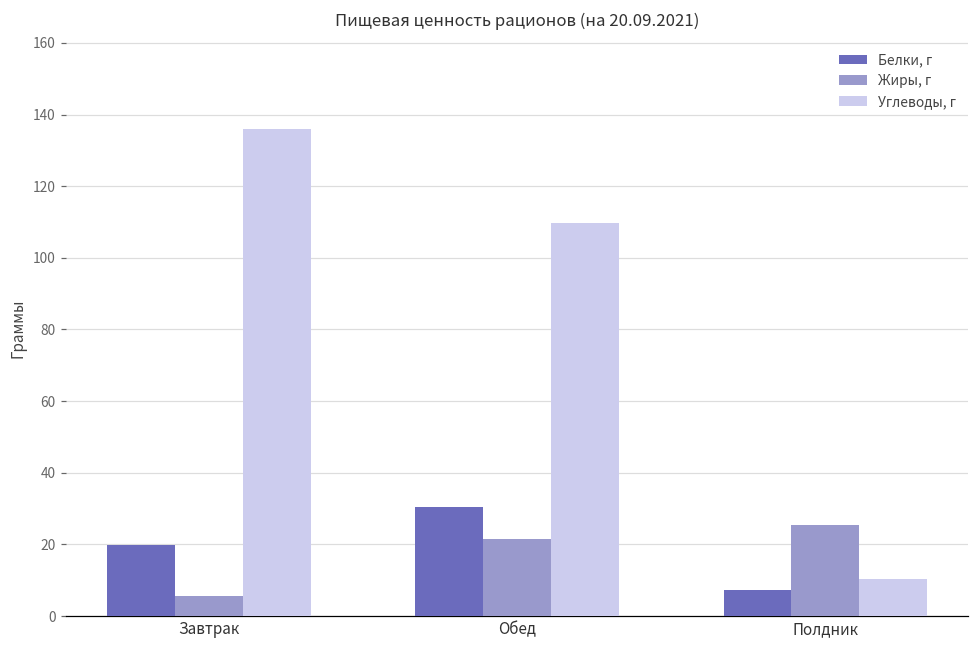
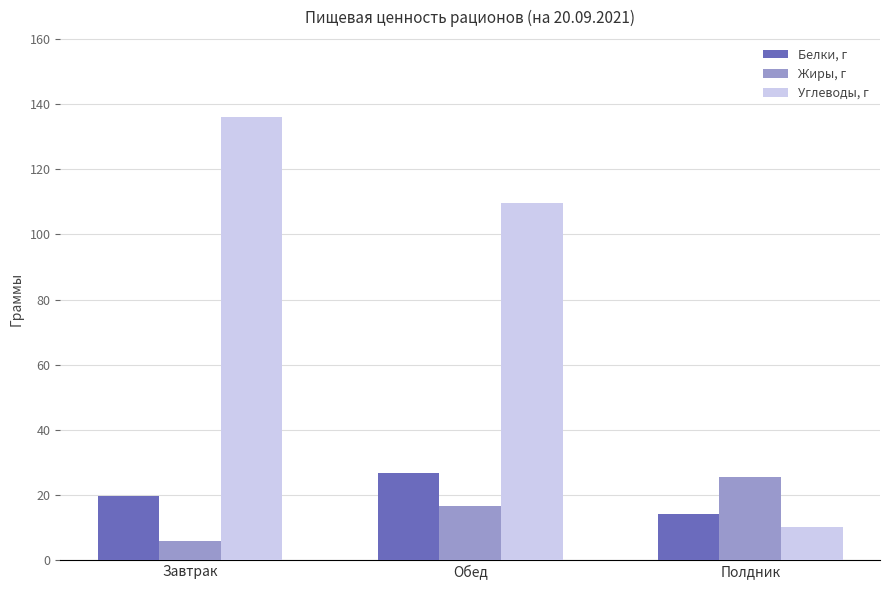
  {
    "Белки, г": {
      "Завтрак": 20,
-     "Обед": 31,
-     "Полдник": 7
+     "Обед": 27,
+     "Полдник": 14
    },
    "Жиры, г": {
      "Завтрак": 6,
-     "Обед": 22,
+     "Обед": 17,
      "Полдник": 25
    },
    "Углеводы, г": {
      "Завтрак": 136,
      "Обед": 110,
      "Полдник": 10
    }
  }
